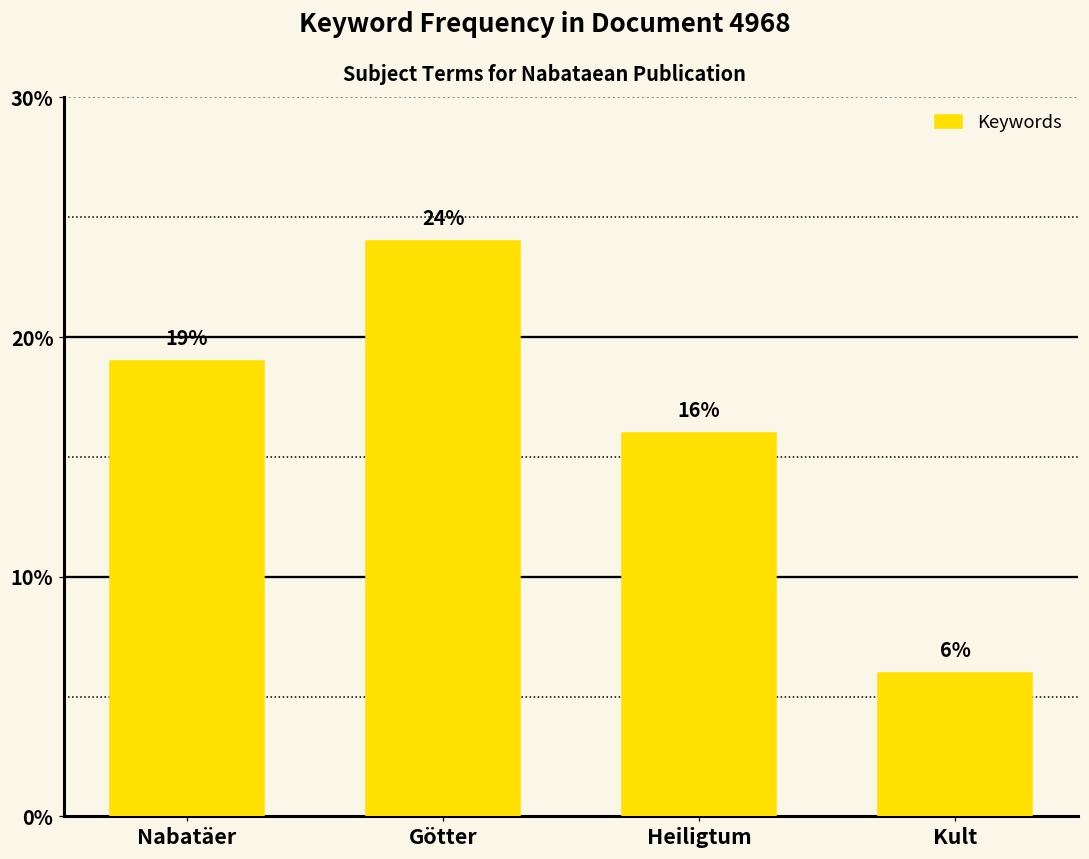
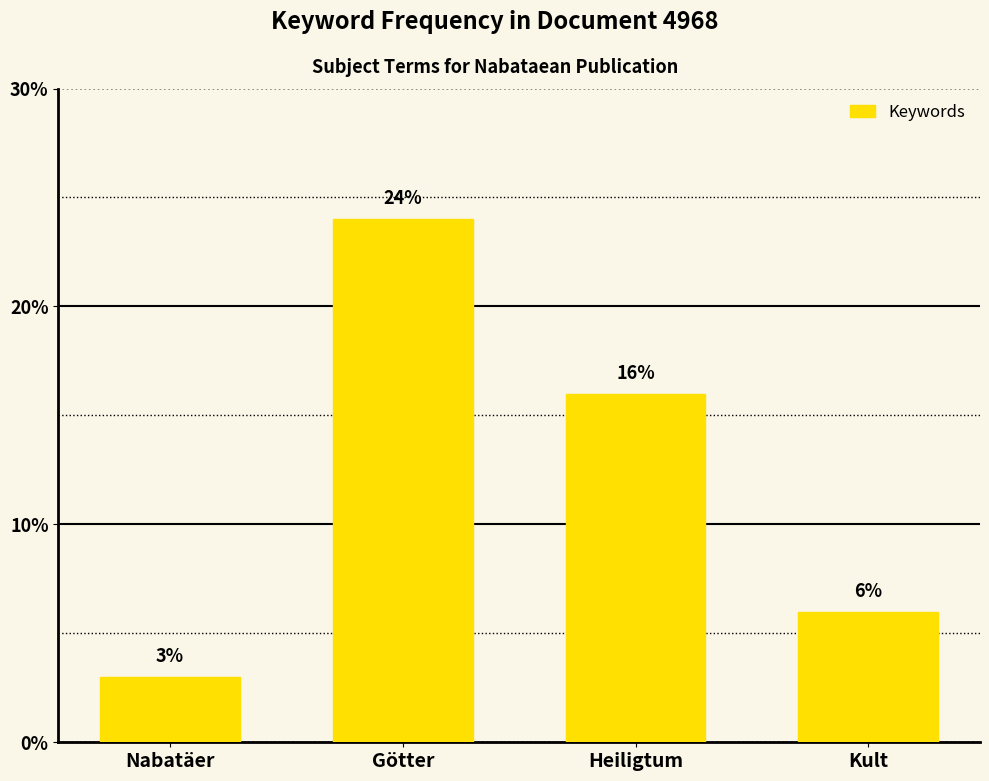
  {
-   "Nabatäer": "19%",
+   "Nabatäer": "3%",
    "Götter": "24%",
    "Heiligtum": "16%",
    "Kult": "6%"
  }
